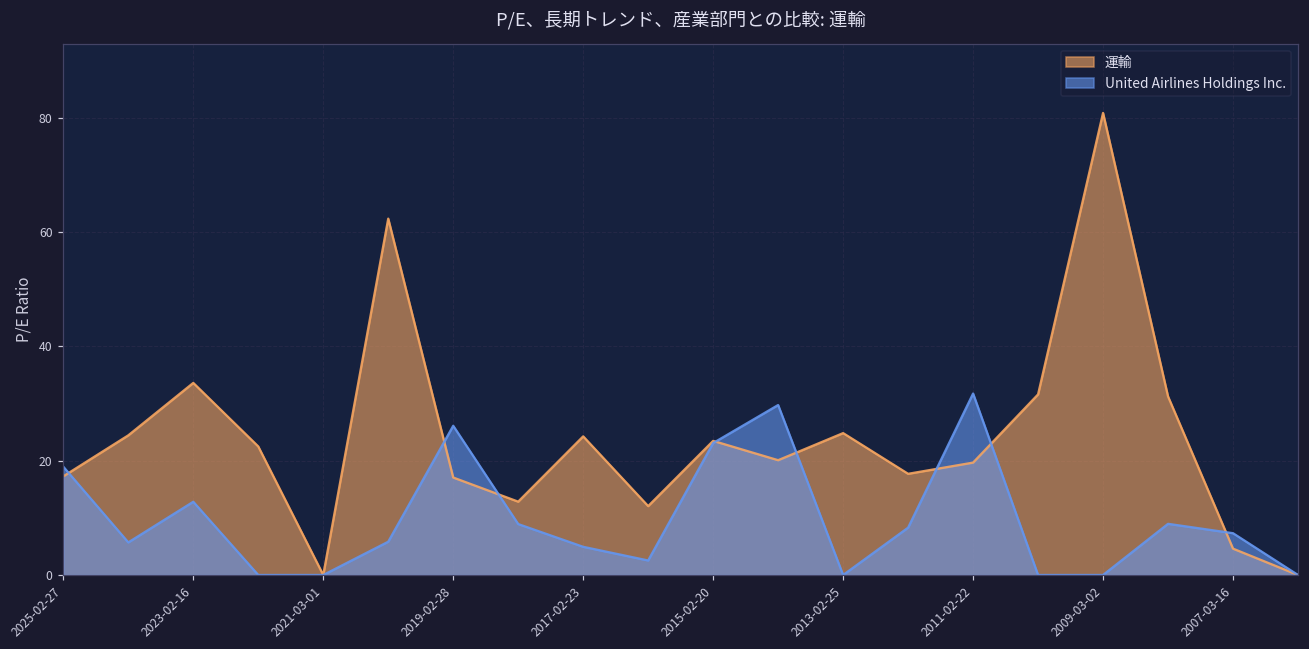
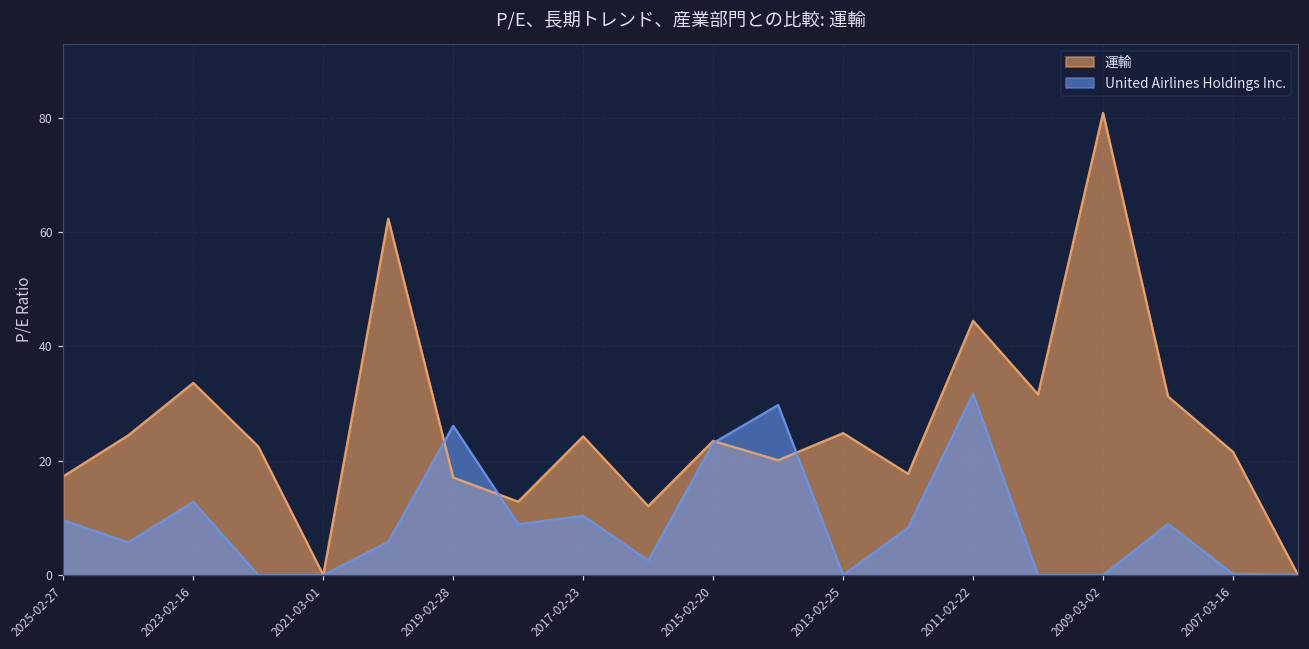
  {
    "運輸": {
      "2025-02-27": 17,
      "2023-02-16": 34,
      "2019-02-28": 17,
      "2017-02-23": 24,
      "2013-02-25": 25,
-     "2011-02-22": 20,
+     "2011-02-22": 44,
      "2009-03-02": 81,
-     "2007-03-16": 5
+     "2007-03-16": 22
    },
    "United Airlines Holdings Inc.": {
-     "2025-02-27": 19,
+     "2025-02-27": 10,
      "2023-02-16": 13,
      "2019-02-28": 26,
-     "2017-02-23": 5,
+     "2017-02-23": 10,
      "2013-02-25": 0,
      "2011-02-22": 32,
      "2009-03-02": 0,
-     "2007-03-16": 7
+     "2007-03-16": 0
    }
  }
